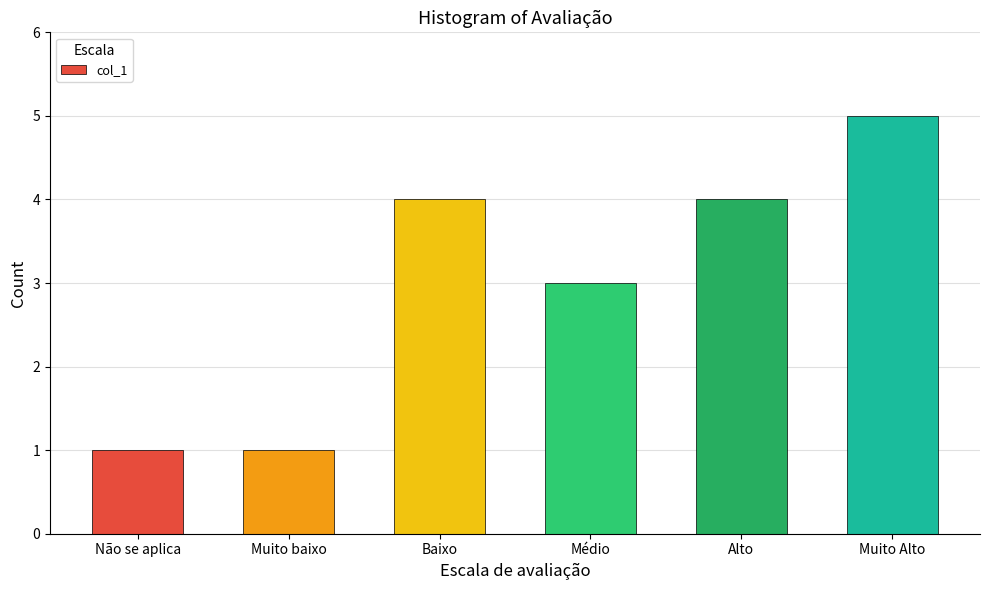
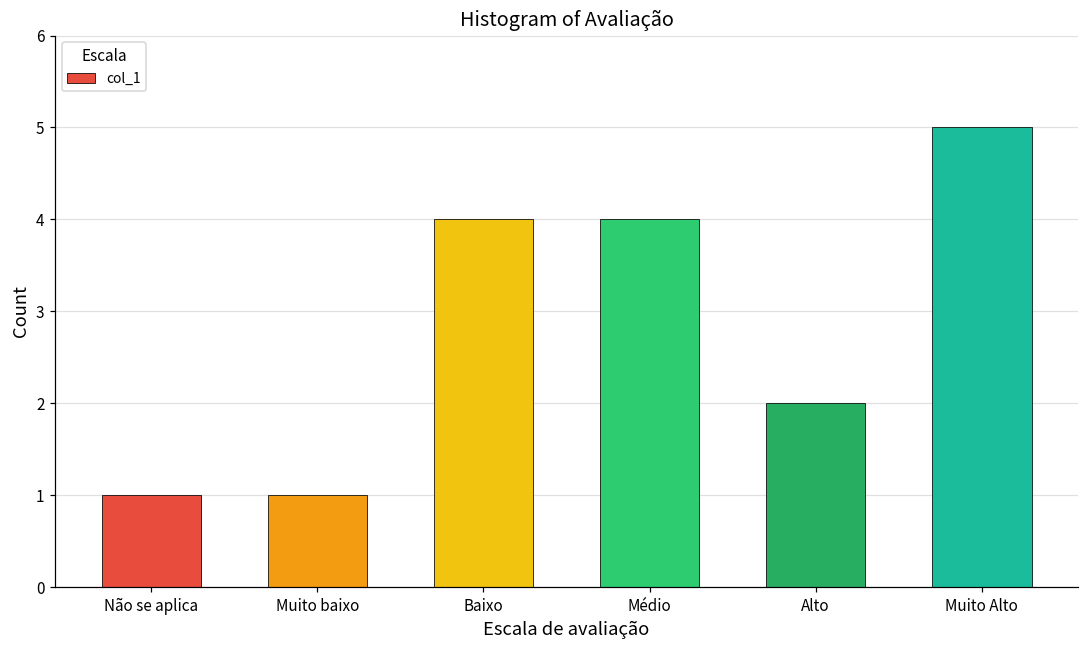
  {
    "Não se aplica": 1,
    "Muito baixo": 1,
    "Baixo": 4,
-   "Médio": 3,
-   "Alto": 4,
+   "Médio": 4,
+   "Alto": 2,
    "Muito Alto": 5
  }
